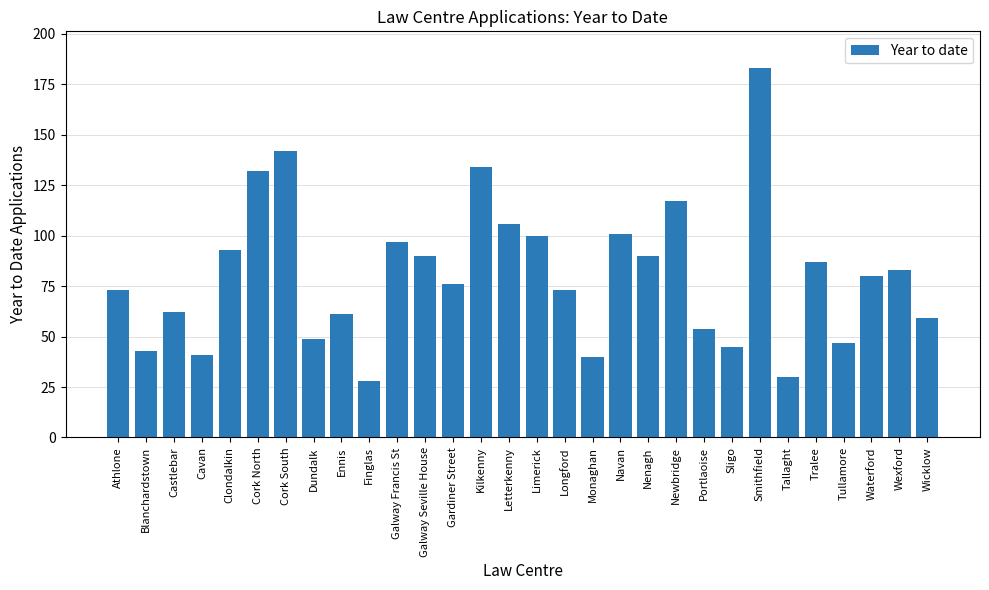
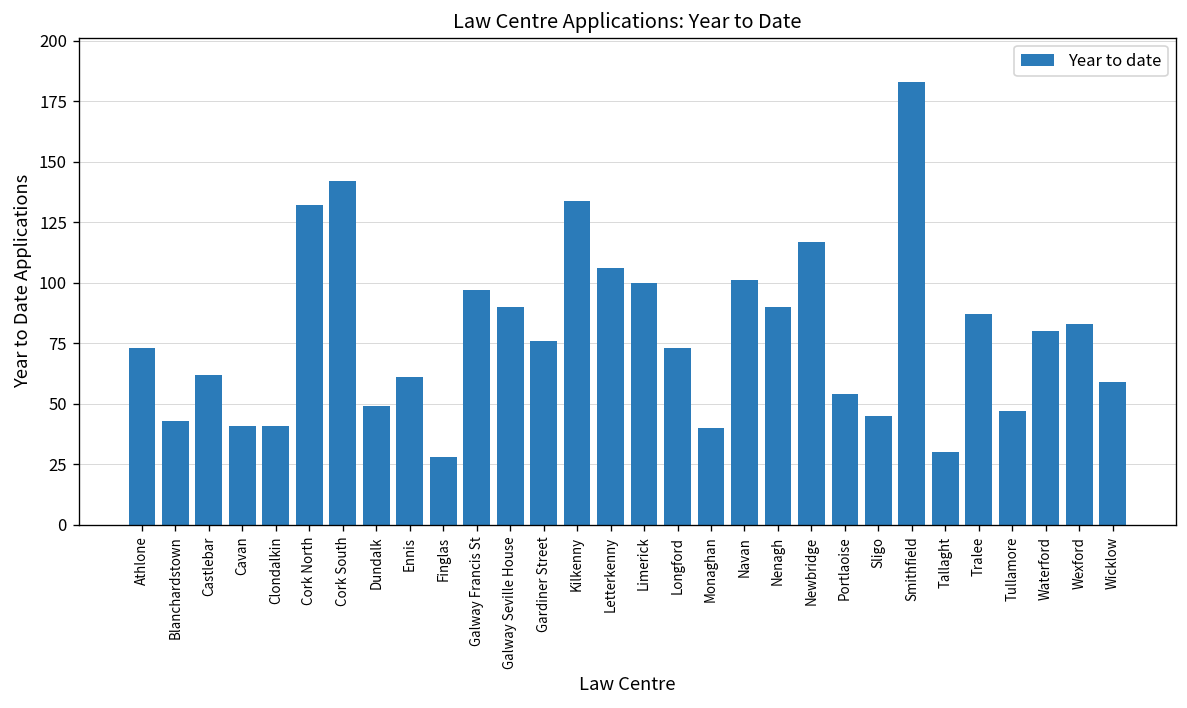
  {
    "Athlone": 73,
    "Blanchardstown": 43,
    "Castlebar": 62,
    "Cavan": 41,
-   "Clondalkin": 93,
+   "Clondalkin": 41,
    "Cork North": 132,
    "Cork South": 142,
    "Dundalk": 49,
    "Ennis": 61,
    "Finglas": 28,
    "Galway Francis St": 97,
    "Galway Seville House": 90,
    "Gardiner Street": 76,
    "Kilkenny": 134,
    "Letterkenny": 106,
    "Limerick": 100,
    "Longford": 73,
    "Monaghan": 40,
    "Navan": 101,
    "Nenagh": 90,
    "Newbridge": 117,
    "Portlaoise": 54,
    "Sligo": 45,
    "Smithfield": 183,
    "Tallaght": 30,
    "Tralee": 87,
    "Tullamore": 47,
    "Waterford": 80,
    "Wexford": 83,
    "Wicklow": 59
  }
